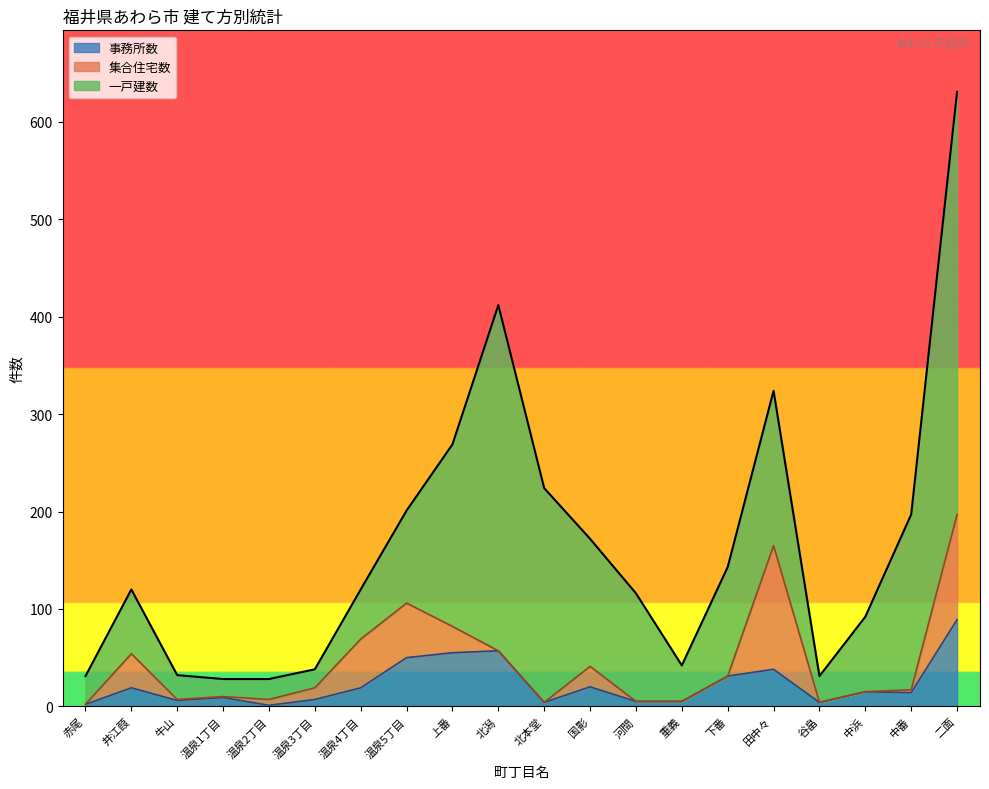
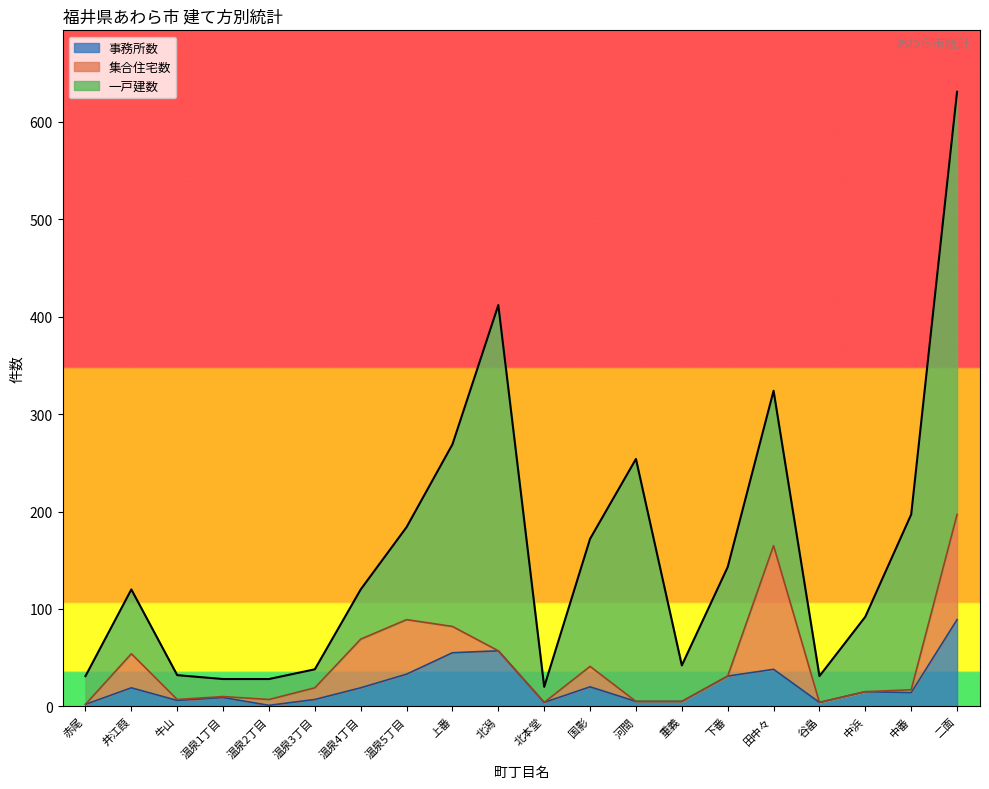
  {
    "事務所数": {
      "井江葭": 20,
      "温泉2丁目": 0,
      "温泉3丁目": 10,
      "温泉4丁目": 20,
-     "温泉5丁目": 50,
+     "温泉5丁目": 30,
      "上番": 60,
      "国影": 20,
      "田中々": 40,
      "中番": 10,
      "二面": 90
    },
    "集合住宅数": {
      "井江葭": 40,
      "温泉2丁目": 10,
      "温泉3丁目": 10,
      "温泉4丁目": 50,
      "温泉5丁目": 60,
      "上番": 30,
      "国影": 20,
      "田中々": 130,
      "中番": 0,
      "二面": 110
    },
    "一戸建数": {
      "赤尾": 30,
      "井江葭": 70,
      "牛山": 30,
      "温泉1丁目": 20,
      "温泉2丁目": 20,
      "温泉3丁目": 20,
      "温泉4丁目": 50,
      "温泉5丁目": 100,
      "上番": 190,
      "北潟": 360,
-     "北本堂": 220,
+     "北本堂": 20,
      "国影": 130,
-     "河間": 110,
+     "河間": 250,
      "重義": 40,
      "下番": 110,
      "田中々": 160,
      "谷畠": 30,
      "中浜": 80,
      "中番": 180,
      "二面": 430
    }
  }
